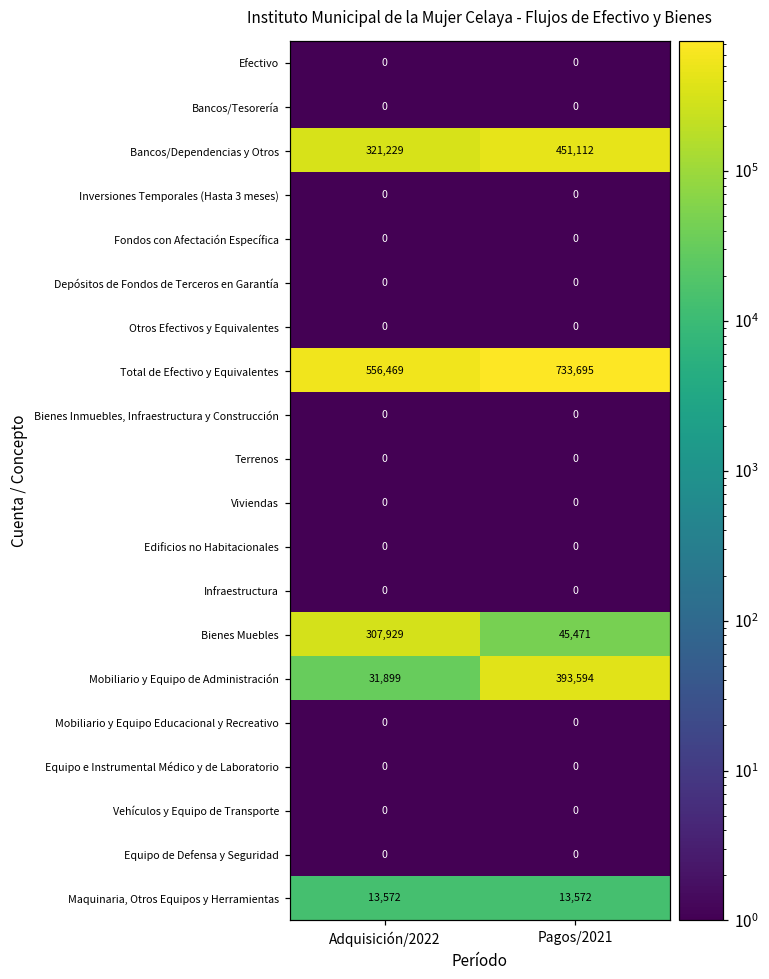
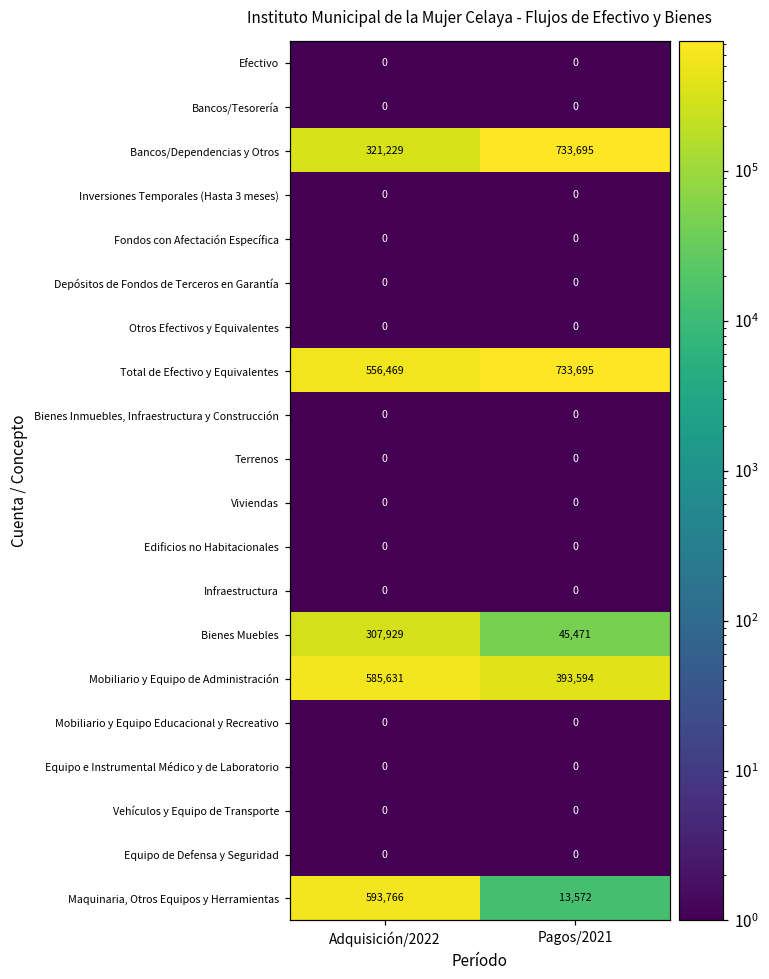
  {
    "Efectivo": {
      "Adquisición/2022": "0",
      "Pagos/2021": "0"
    },
    "Bancos/Tesorería": {
      "Adquisición/2022": "0",
      "Pagos/2021": "0"
    },
    "Bancos/Dependencias y Otros": {
      "Adquisición/2022": "321,229",
-     "Pagos/2021": "451,112"
+     "Pagos/2021": "733,695"
    },
    "Inversiones Temporales (Hasta 3 meses)": {
      "Adquisición/2022": "0",
      "Pagos/2021": "0"
    },
    "Fondos con Afectación Específica": {
      "Adquisición/2022": "0",
      "Pagos/2021": "0"
    },
    "Depósitos de Fondos de Terceros en Garantía": {
      "Adquisición/2022": "0",
      "Pagos/2021": "0"
    },
    "Otros Efectivos y Equivalentes": {
      "Adquisición/2022": "0",
      "Pagos/2021": "0"
    },
    "Total de Efectivo y Equivalentes": {
      "Adquisición/2022": "556,469",
      "Pagos/2021": "733,695"
    },
    "Bienes Inmuebles, Infraestructura y Construcción": {
      "Adquisición/2022": "0",
      "Pagos/2021": "0"
    },
    "Terrenos": {
      "Adquisición/2022": "0",
      "Pagos/2021": "0"
    },
    "Viviendas": {
      "Adquisición/2022": "0",
      "Pagos/2021": "0"
    },
    "Edificios no Habitacionales": {
      "Adquisición/2022": "0",
      "Pagos/2021": "0"
    },
    "Infraestructura": {
      "Adquisición/2022": "0",
      "Pagos/2021": "0"
    },
    "Bienes Muebles": {
      "Adquisición/2022": "307,929",
      "Pagos/2021": "45,471"
    },
    "Mobiliario y Equipo de Administración": {
-     "Adquisición/2022": "31,899",
+     "Adquisición/2022": "585,631",
      "Pagos/2021": "393,594"
    },
    "Mobiliario y Equipo Educacional y Recreativo": {
      "Adquisición/2022": "0",
      "Pagos/2021": "0"
    },
    "Equipo e Instrumental Médico y de Laboratorio": {
      "Adquisición/2022": "0",
      "Pagos/2021": "0"
    },
    "Vehículos y Equipo de Transporte": {
      "Adquisición/2022": "0",
      "Pagos/2021": "0"
    },
    "Equipo de Defensa y Seguridad": {
      "Adquisición/2022": "0",
      "Pagos/2021": "0"
    },
    "Maquinaria, Otros Equipos y Herramientas": {
-     "Adquisición/2022": "13,572",
+     "Adquisición/2022": "593,766",
      "Pagos/2021": "13,572"
    }
  }
